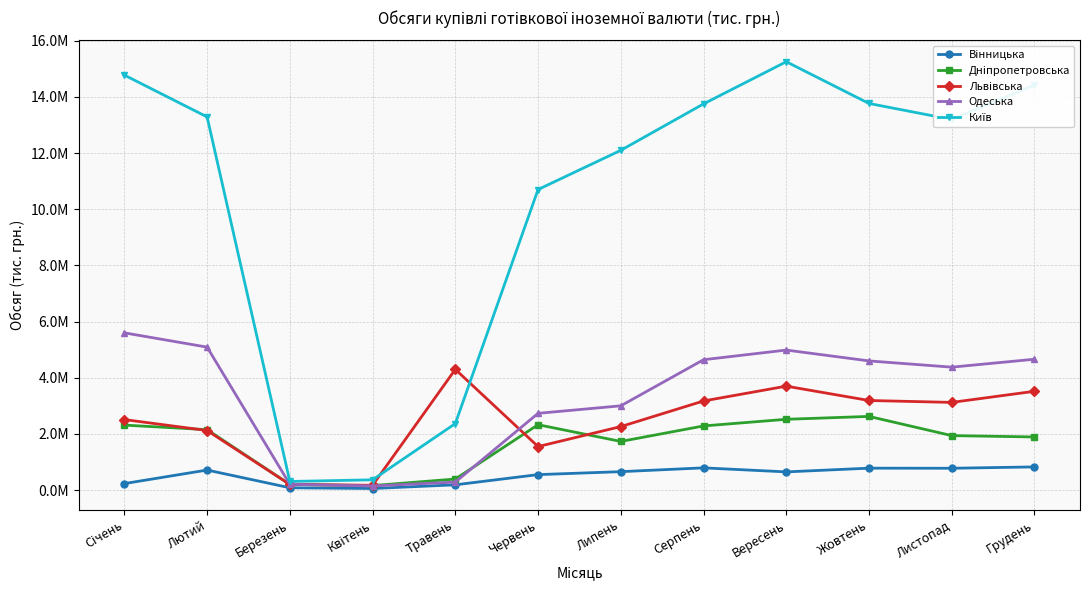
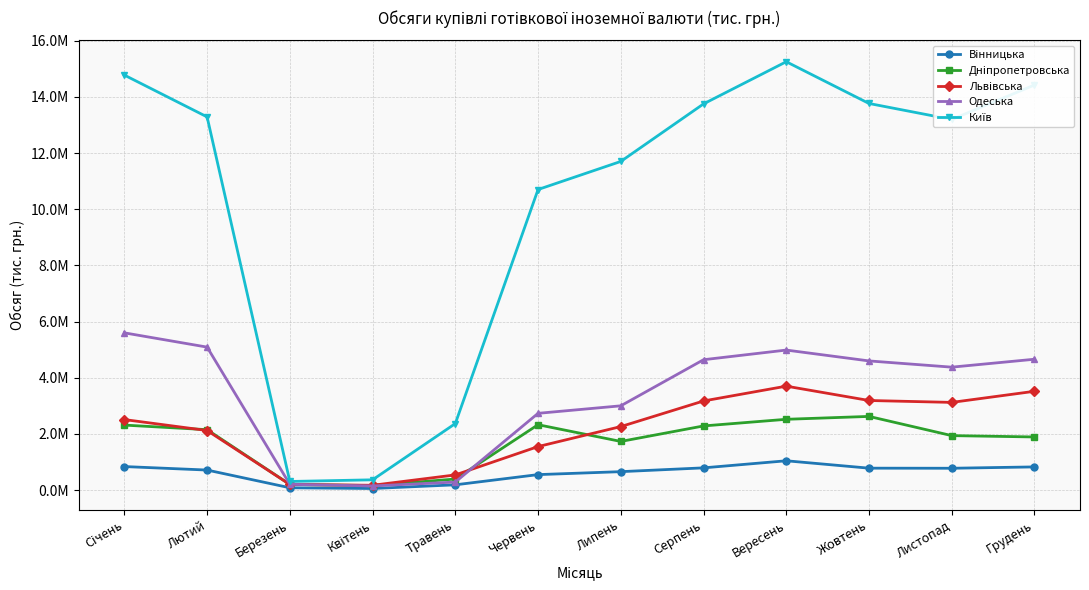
  {
    "Вінницька": {
-     "Січень": 200000,
+     "Січень": 800000,
      "Лютий": 700000,
      "Березень": 100000,
      "Травень": 200000,
      "Червень": 500000,
      "Липень": 700000,
      "Серпень": 800000,
-     "Вересень": 600000,
+     "Вересень": 1000000,
      "Жовтень": 800000,
      "Листопад": 800000,
      "Грудень": 800000
    },
    "Дніпропетровська": {
      "Січень": 2300000,
      "Травень": 400000,
      "Червень": 2300000,
      "Липень": 1700000,
      "Серпень": 2300000,
      "Вересень": 2500000,
      "Жовтень": 2600000,
      "Листопад": 1900000,
      "Грудень": 1900000
    },
    "Львівська": {
      "Січень": 2500000,
-     "Травень": 4300000,
+     "Травень": 500000,
      "Червень": 1500000,
      "Липень": 2300000,
      "Серпень": 3200000,
      "Вересень": 3700000,
      "Жовтень": 3200000,
      "Листопад": 3100000,
      "Грудень": 3500000
    },
    "Одеська": {
      "Січень": 5600000,
      "Лютий": 5100000,
      "Травень": 300000,
      "Червень": 2700000,
      "Липень": 3000000,
      "Серпень": 4600000,
      "Вересень": 5000000,
      "Жовтень": 4600000,
      "Листопад": 4400000,
      "Грудень": 4700000
    },
    "Київ": {
      "Січень": 14800000,
      "Лютий": 13300000,
      "Березень": 300000,
      "Квітень": 400000,
      "Травень": 2400000,
      "Червень": 10700000,
-     "Липень": 12100000,
+     "Липень": 11700000,
      "Серпень": 13800000,
      "Вересень": 15300000,
      "Жовтень": 13800000
    }
  }
